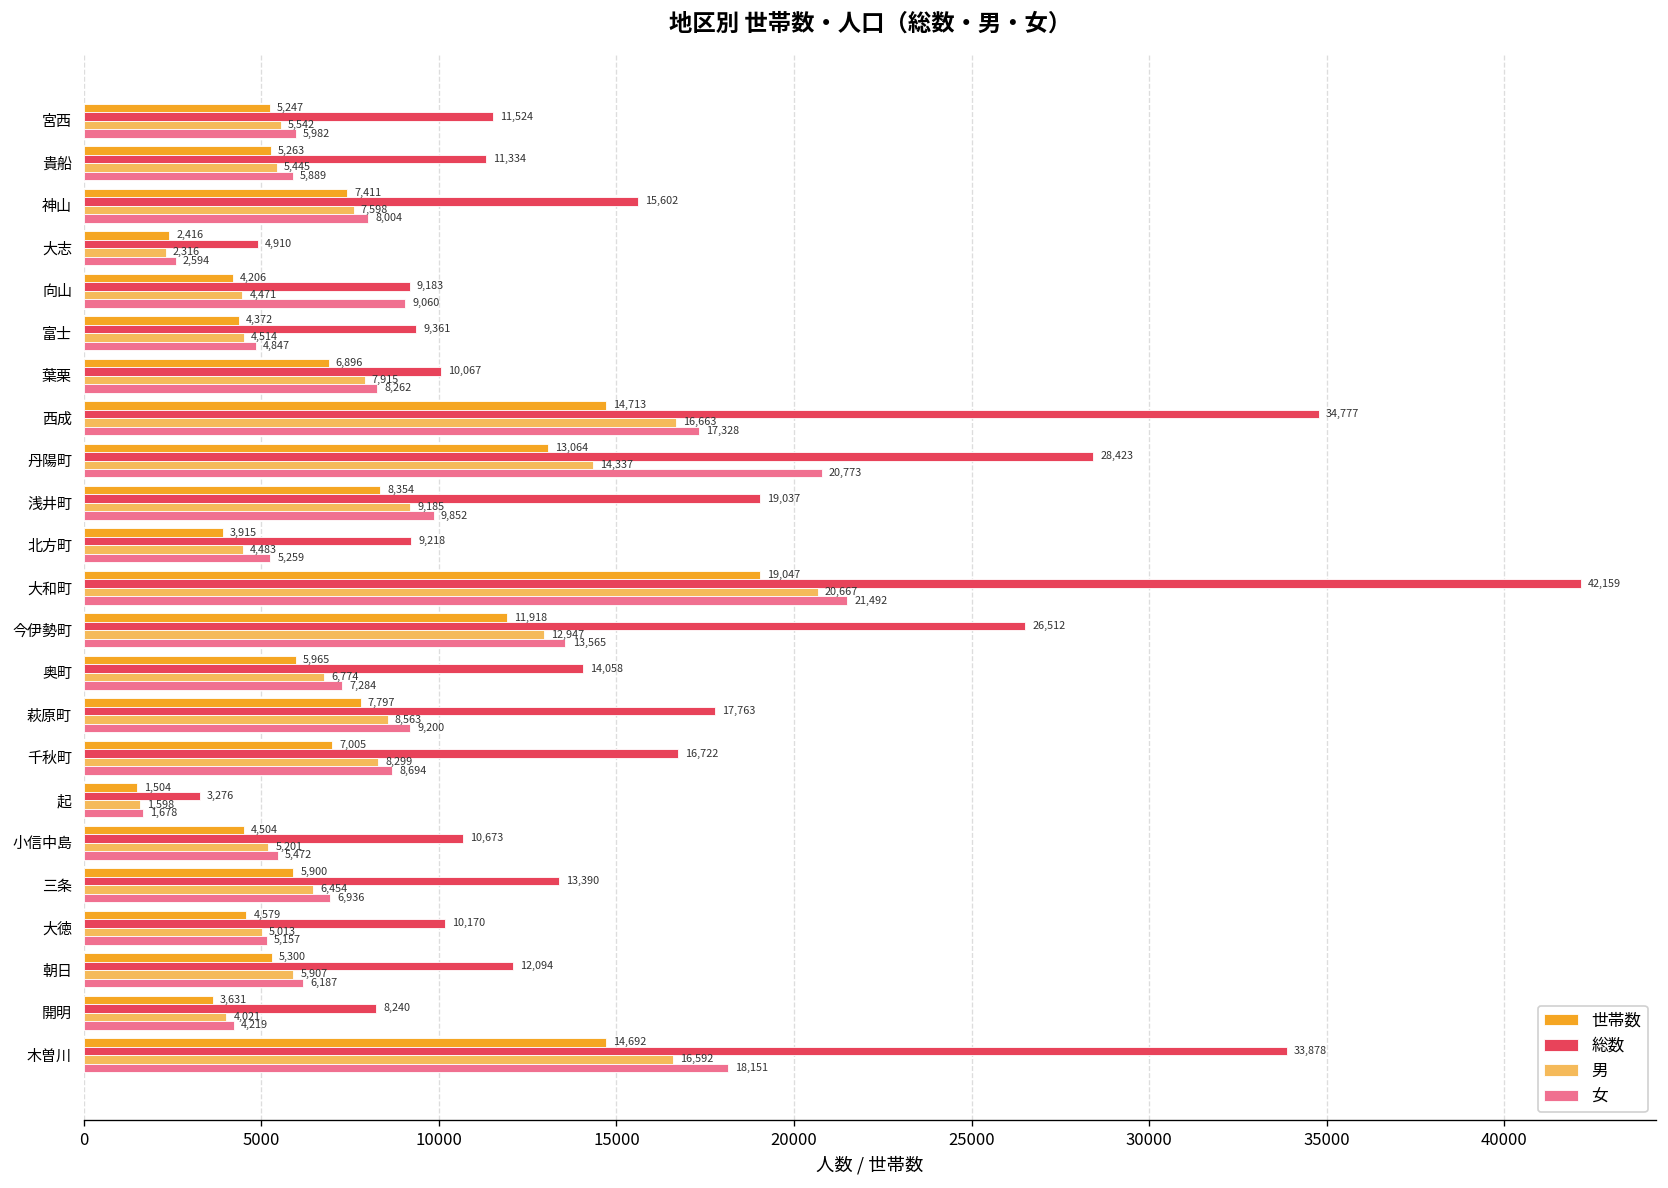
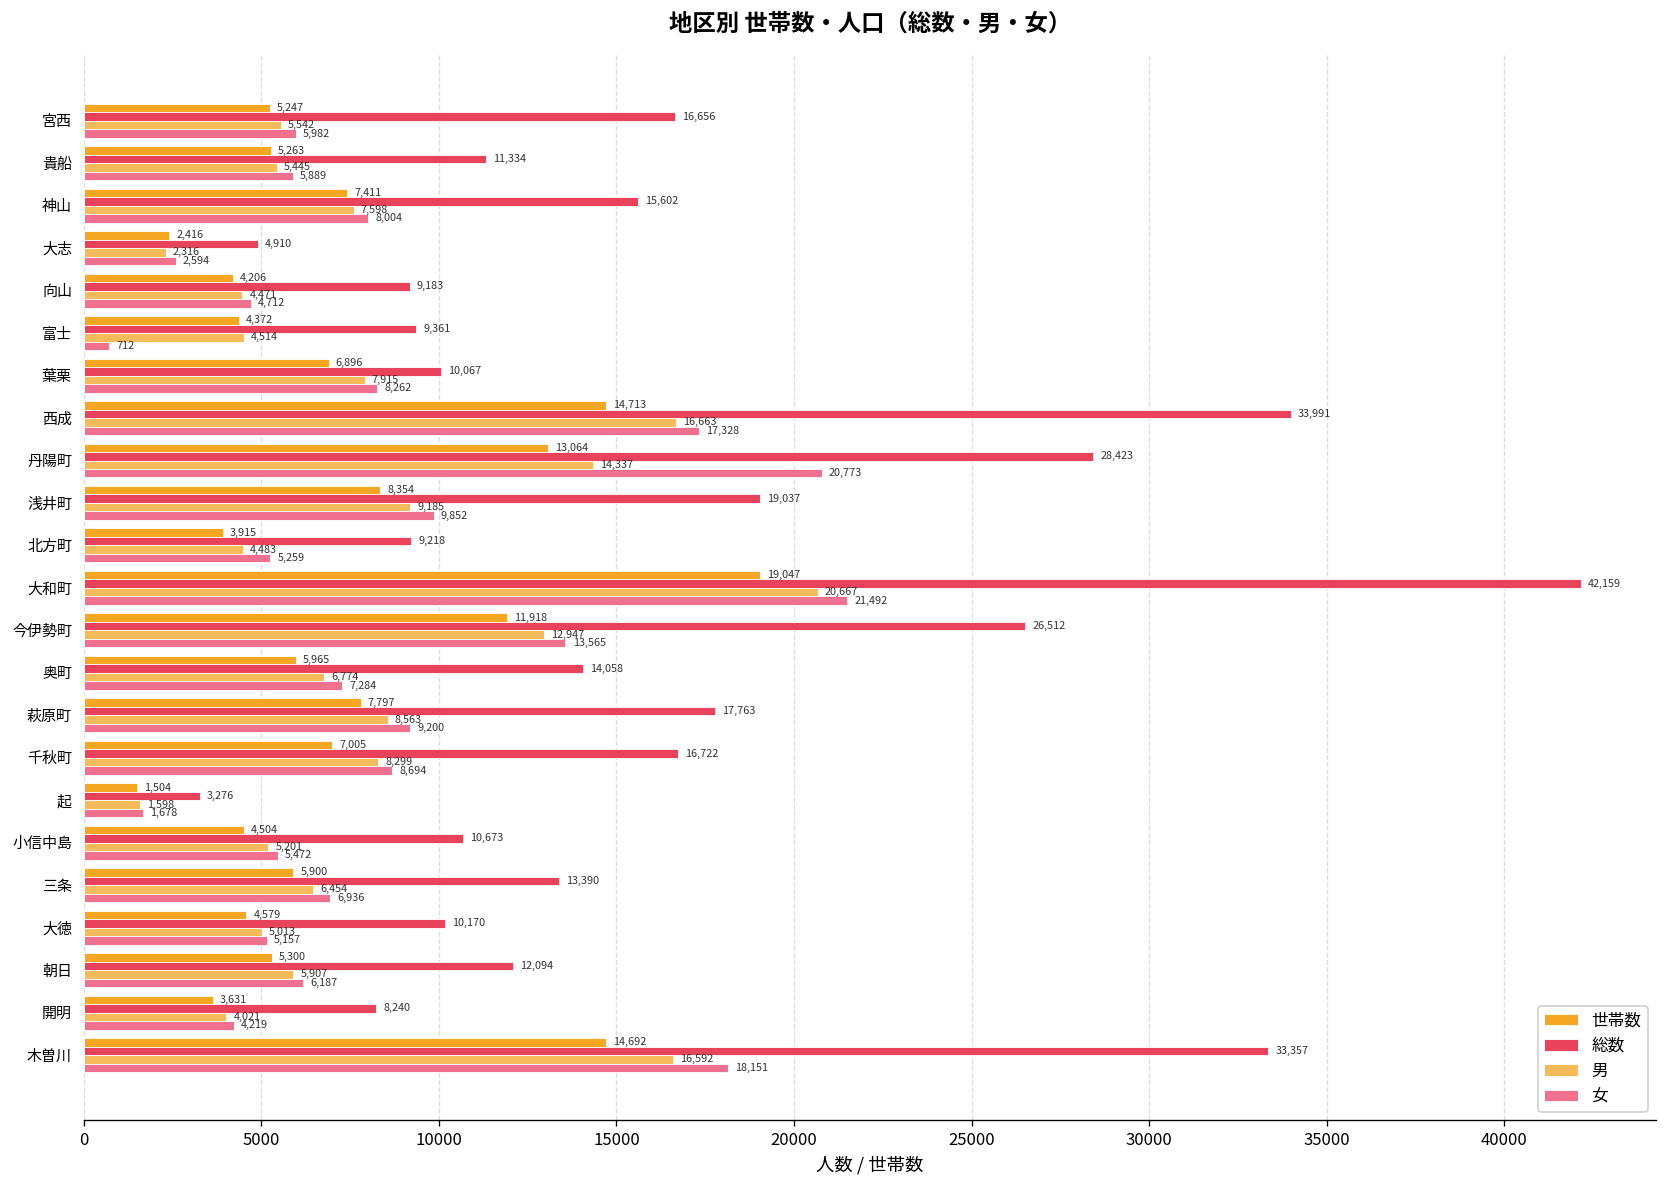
  {
    "総数": {
-     "宮西": "11,524",
+     "宮西": "16,656",
      "貴船": "11,334",
      "神山": "15,602",
      "大志": "4,910",
      "向山": "9,183",
      "富士": "9,361",
      "葉栗": "10,067",
-     "西成": "34,777",
+     "西成": "33,991",
      "丹陽町": "28,423",
      "浅井町": "19,037",
      "北方町": "9,218",
      "大和町": "42,159",
      "今伊勢町": "26,512",
      "奥町": "14,058",
      "萩原町": "17,763",
      "千秋町": "16,722",
      "起": "3,276",
      "小信中島": "10,673",
      "三条": "13,390",
      "大徳": "10,170",
      "朝日": "12,094",
      "開明": "8,240",
-     "木曽川": "33,878"
+     "木曽川": "33,357"
    },
    "女": {
      "宮西": "5,982",
      "貴船": "5,889",
      "神山": "8,004",
      "大志": "2,594",
-     "向山": "9,060",
-     "富士": "4,847",
+     "向山": "4,712",
+     "富士": "712",
      "葉栗": "8,262",
      "西成": "17,328",
      "丹陽町": "20,773",
      "浅井町": "9,852",
      "北方町": "5,259",
      "大和町": "21,492",
      "今伊勢町": "13,565",
      "奥町": "7,284",
      "萩原町": "9,200",
      "千秋町": "8,694",
      "小信中島": "5,472",
      "三条": "6,936",
      "朝日": "6,187",
      "木曽川": "18,151"
    }
  }
